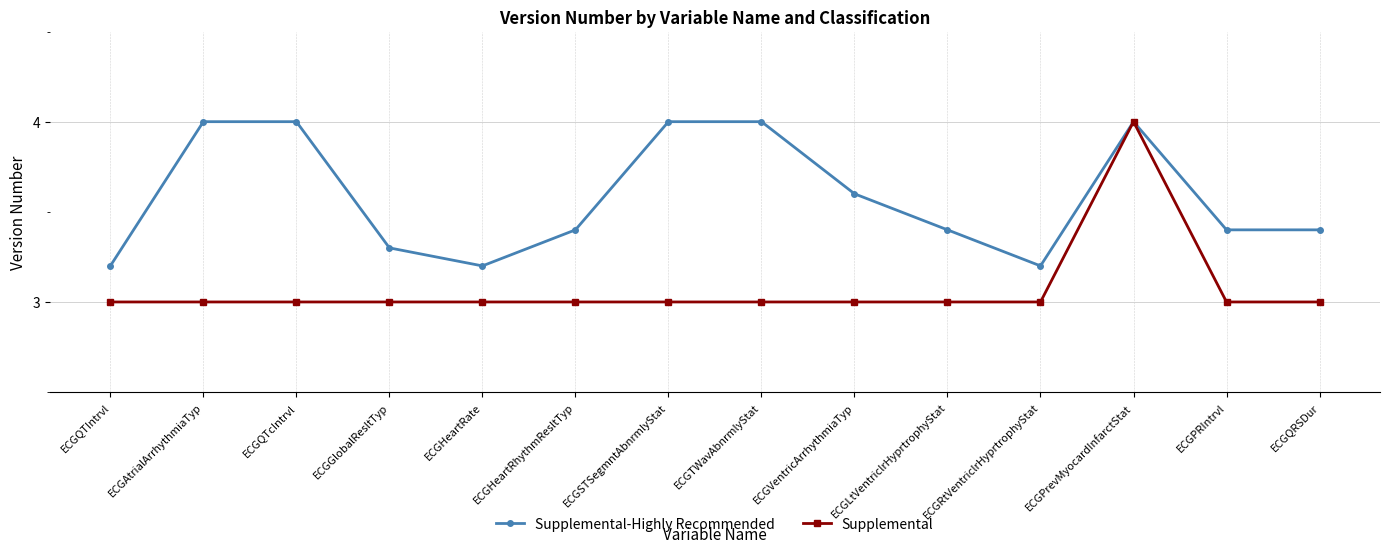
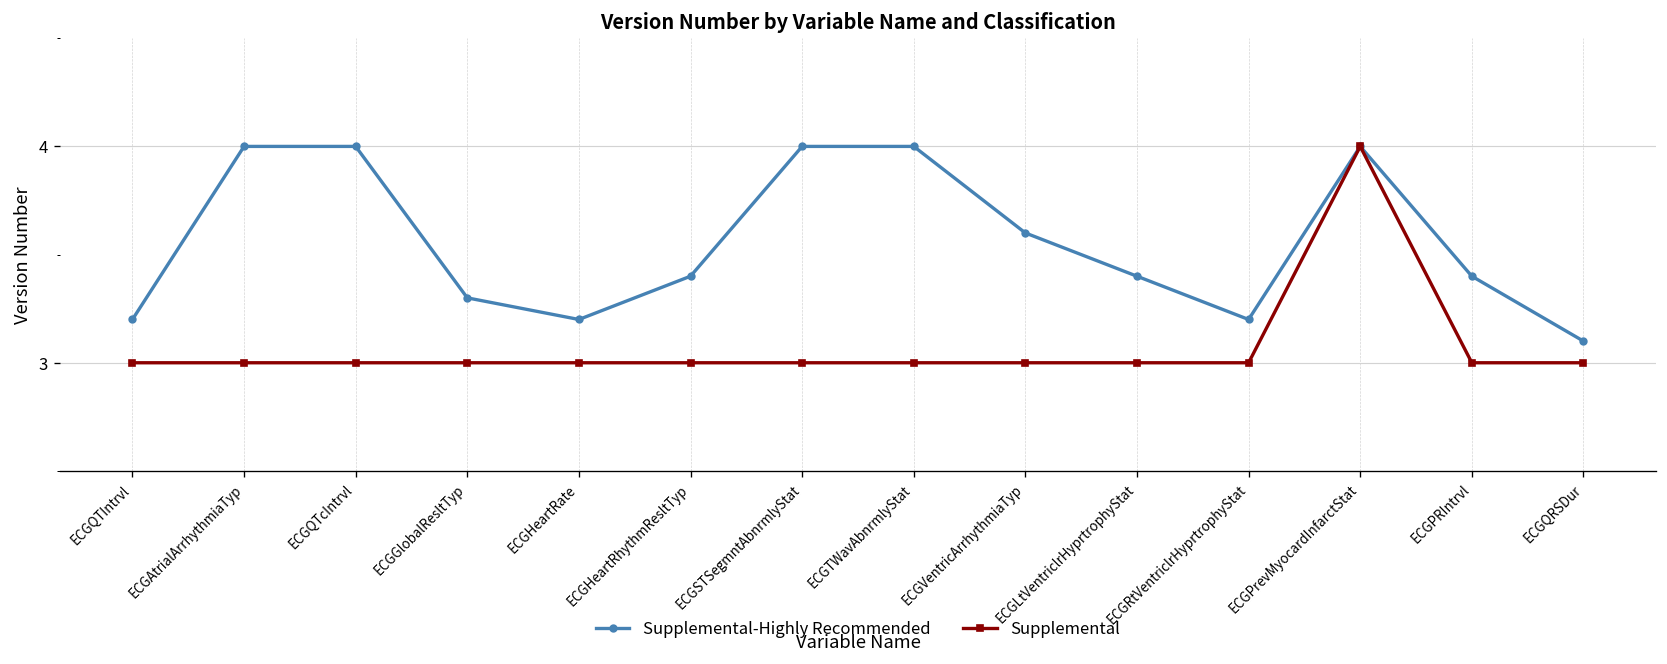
  {
    "Supplemental-Highly Recommended": {
      "ECGQTIntrvl": 3.2,
      "ECGAtrialArrhythmiaTyp": 4.0,
      "ECGQTcIntrvl": 4.0,
      "ECGGlobalResltTyp": 3.3,
      "ECGHeartRate": 3.2,
      "ECGHeartRhythmResltTyp": 3.4,
      "ECGSTSegmntAbnrmlyStat": 4.0,
      "ECGTWavAbnrmlyStat": 4.0,
      "ECGVentricArrhythmiaTyp": 3.6,
      "ECGLtVentriclrHyprtrophyStat": 3.4,
      "ECGRtVentriclrHyprtrophyStat": 3.2,
      "ECGPRIntrvl": 3.4,
-     "ECGQRSDur": 3.4
+     "ECGQRSDur": 3.1
    },
    "Supplemental": {
      "ECGQTIntrvl": 3.0,
      "ECGAtrialArrhythmiaTyp": 3.0,
      "ECGQTcIntrvl": 3.0,
      "ECGGlobalResltTyp": 3.0,
      "ECGHeartRate": 3.0,
      "ECGHeartRhythmResltTyp": 3.0,
      "ECGSTSegmntAbnrmlyStat": 3.0,
      "ECGTWavAbnrmlyStat": 3.0,
      "ECGVentricArrhythmiaTyp": 3.0,
      "ECGLtVentriclrHyprtrophyStat": 3.0,
      "ECGRtVentriclrHyprtrophyStat": 3.0,
      "ECGPRIntrvl": 3.0,
      "ECGQRSDur": 3.0
    }
  }
